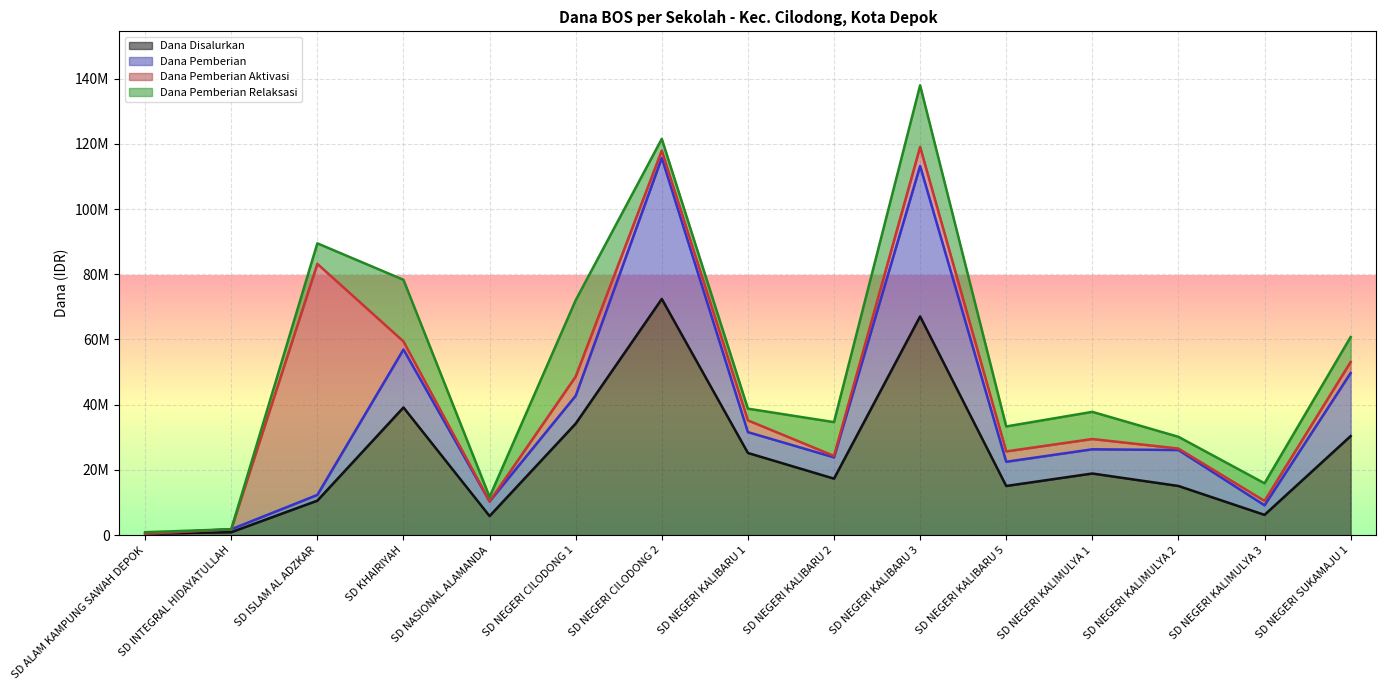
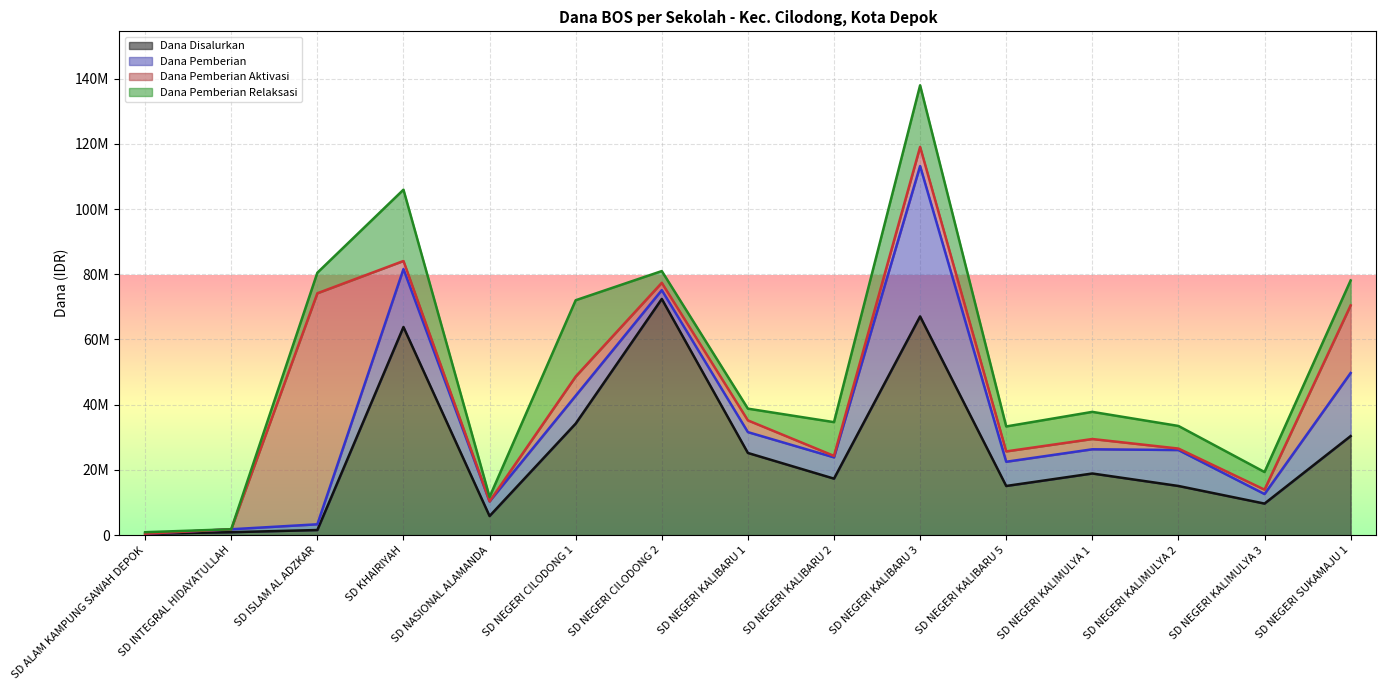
  {
    "Dana Disalurkan": {
      "SD INTEGRAL HIDAYATULLAH": 1000000,
-     "SD ISLAM AL ADZKAR": 11000000,
-     "SD KHAIRIYAH": 39000000,
+     "SD ISLAM AL ADZKAR": 2000000,
+     "SD KHAIRIYAH": 64000000,
      "SD NASIONAL ALAMANDA": 6000000,
      "SD NEGERI CILODONG 1": 34000000,
      "SD NEGERI CILODONG 2": 72000000,
      "SD NEGERI KALIBARU 1": 25000000,
      "SD NEGERI KALIBARU 2": 17000000,
      "SD NEGERI KALIBARU 3": 67000000,
      "SD NEGERI KALIBARU 5": 15000000,
      "SD NEGERI KALIMULYA 1": 19000000,
      "SD NEGERI KALIMULYA 2": 15000000,
-     "SD NEGERI KALIMULYA 3": 6000000,
+     "SD NEGERI KALIMULYA 3": 10000000,
      "SD NEGERI SUKAMAJU 1": 30000000
    },
    "Dana Pemberian": {
      "SD ISLAM AL ADZKAR": 2000000,
      "SD KHAIRIYAH": 18000000,
      "SD NEGERI CILODONG 1": 9000000,
-     "SD NEGERI CILODONG 2": 43000000,
+     "SD NEGERI CILODONG 2": 3000000,
      "SD NEGERI KALIBARU 1": 6000000,
      "SD NEGERI KALIBARU 3": 46000000,
      "SD NEGERI KALIBARU 5": 7000000,
      "SD NEGERI KALIMULYA 1": 7000000,
      "SD NEGERI KALIMULYA 3": 3000000,
      "SD NEGERI SUKAMAJU 1": 19000000
    },
    "Dana Pemberian Aktivasi": {
      "SD ISLAM AL ADZKAR": 71000000,
      "SD KHAIRIYAH": 2000000,
      "SD NEGERI CILODONG 1": 6000000,
      "SD NEGERI CILODONG 2": 2000000,
      "SD NEGERI KALIBARU 1": 4000000,
      "SD NEGERI KALIBARU 3": 6000000,
      "SD NEGERI KALIBARU 5": 3000000,
      "SD NEGERI KALIMULYA 1": 3000000,
      "SD NEGERI KALIMULYA 3": 1000000,
-     "SD NEGERI SUKAMAJU 1": 3000000
+     "SD NEGERI SUKAMAJU 1": 21000000
    },
    "Dana Pemberian Relaksasi": {
      "SD ISLAM AL ADZKAR": 6000000,
-     "SD KHAIRIYAH": 19000000,
+     "SD KHAIRIYAH": 22000000,
      "SD NASIONAL ALAMANDA": 1000000,
      "SD NEGERI CILODONG 1": 23000000,
      "SD NEGERI CILODONG 2": 4000000,
      "SD NEGERI KALIBARU 1": 4000000,
      "SD NEGERI KALIBARU 2": 10000000,
      "SD NEGERI KALIBARU 3": 19000000,
      "SD NEGERI KALIBARU 5": 8000000,
      "SD NEGERI KALIMULYA 1": 8000000,
-     "SD NEGERI KALIMULYA 2": 4000000,
+     "SD NEGERI KALIMULYA 2": 7000000,
      "SD NEGERI KALIMULYA 3": 5000000,
      "SD NEGERI SUKAMAJU 1": 8000000
    }
  }
